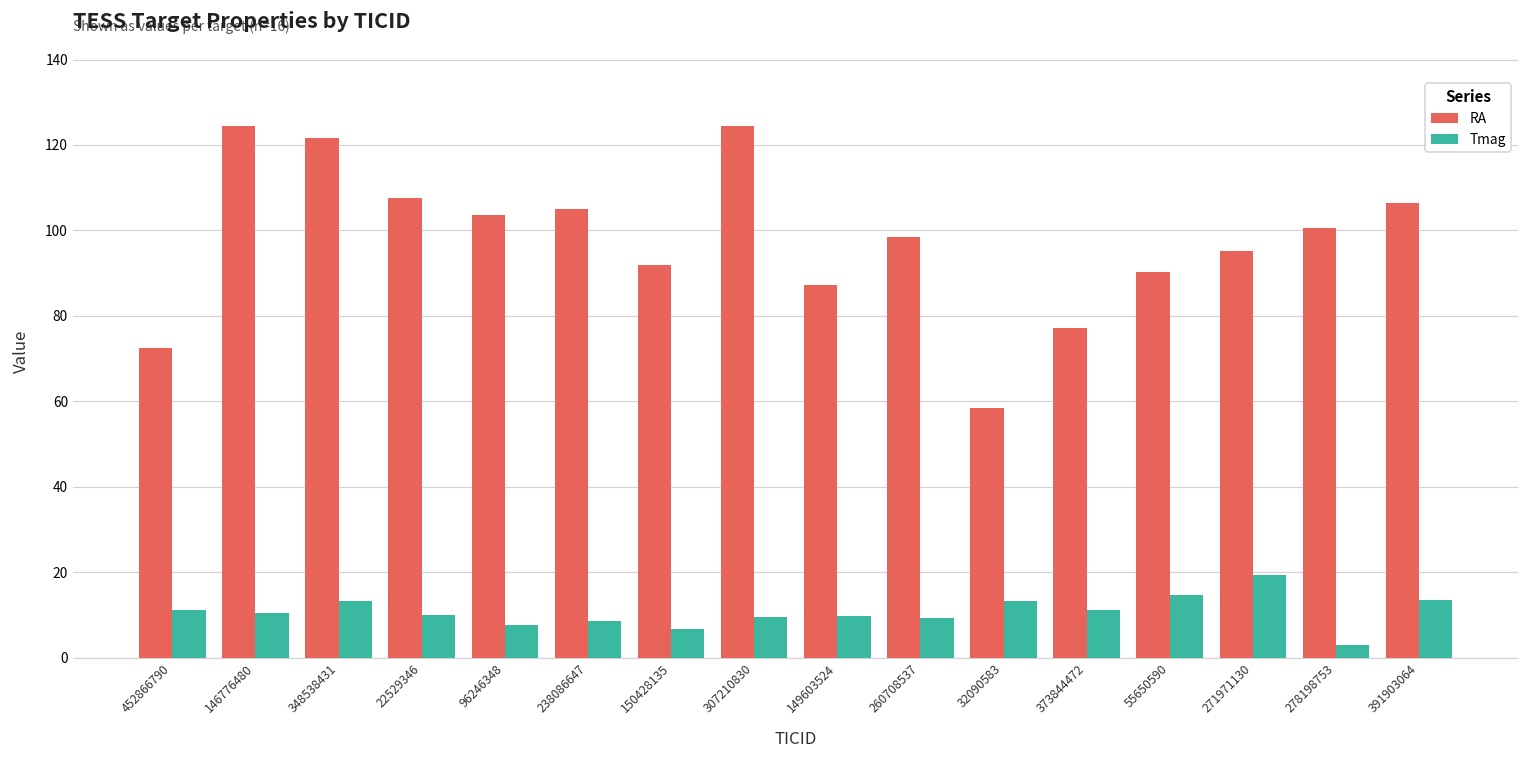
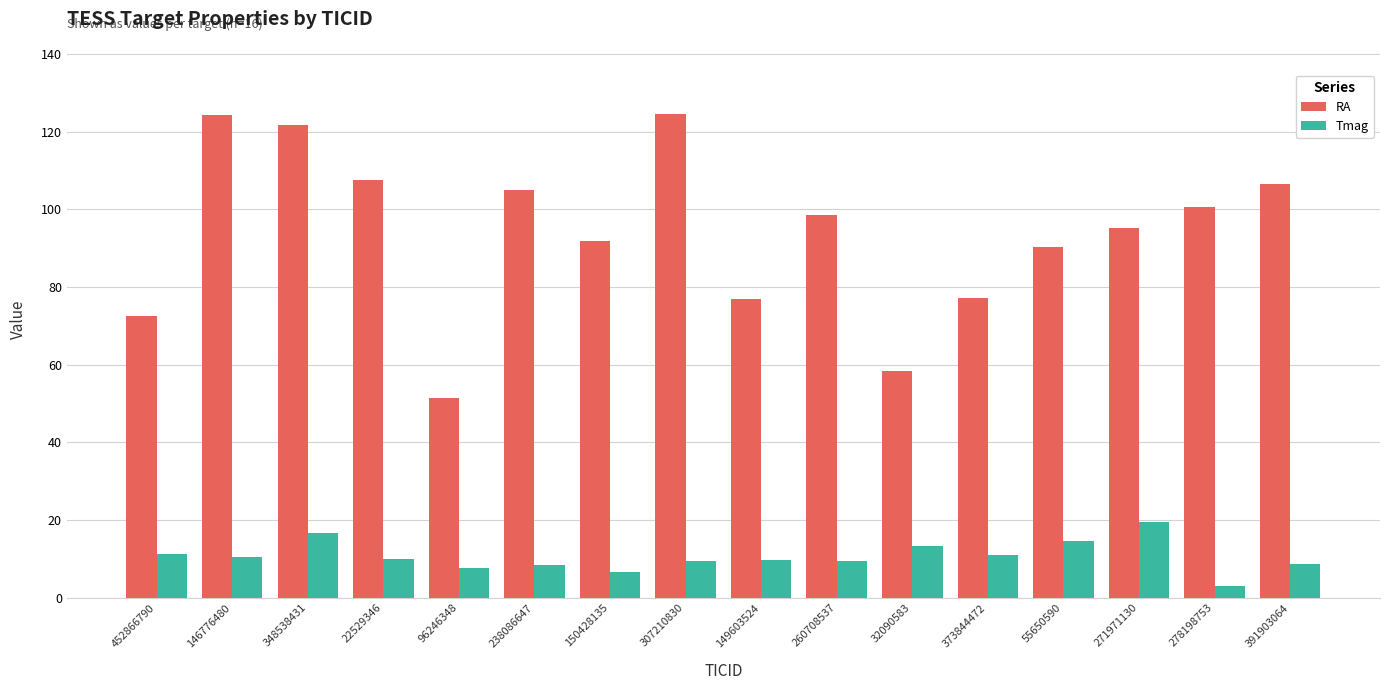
  {
    "RA": {
      "452866790": 72,
      "146776480": 124,
      "348538431": 122,
      "22529346": 108,
-     "96246348": 104,
+     "96246348": 51,
      "238086647": 105,
      "150428135": 92,
      "307210830": 125,
-     "149603524": 87,
+     "149603524": 77,
      "260708537": 98,
      "32090583": 58,
      "373844472": 77,
      "55650590": 90,
      "271971130": 95,
      "278198753": 101,
      "391903064": 107
    },
    "Tmag": {
      "452866790": 11,
      "146776480": 10,
-     "348538431": 13,
+     "348538431": 17,
      "22529346": 10,
      "96246348": 8,
      "238086647": 8,
      "150428135": 7,
      "307210830": 9,
      "149603524": 10,
      "260708537": 9,
      "32090583": 13,
      "373844472": 11,
      "55650590": 15,
      "271971130": 19,
      "278198753": 3,
-     "391903064": 14
+     "391903064": 9
    }
  }
